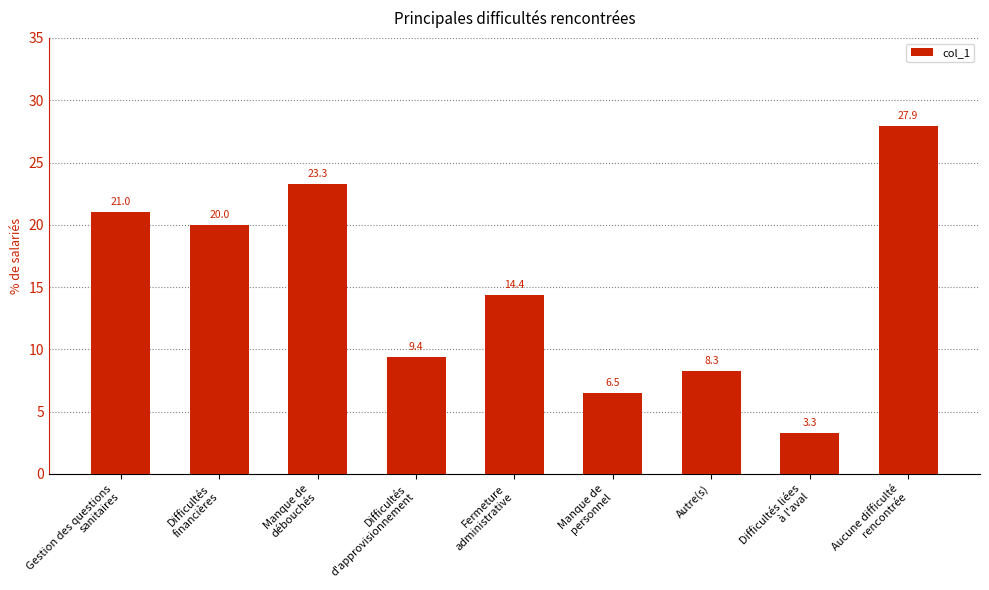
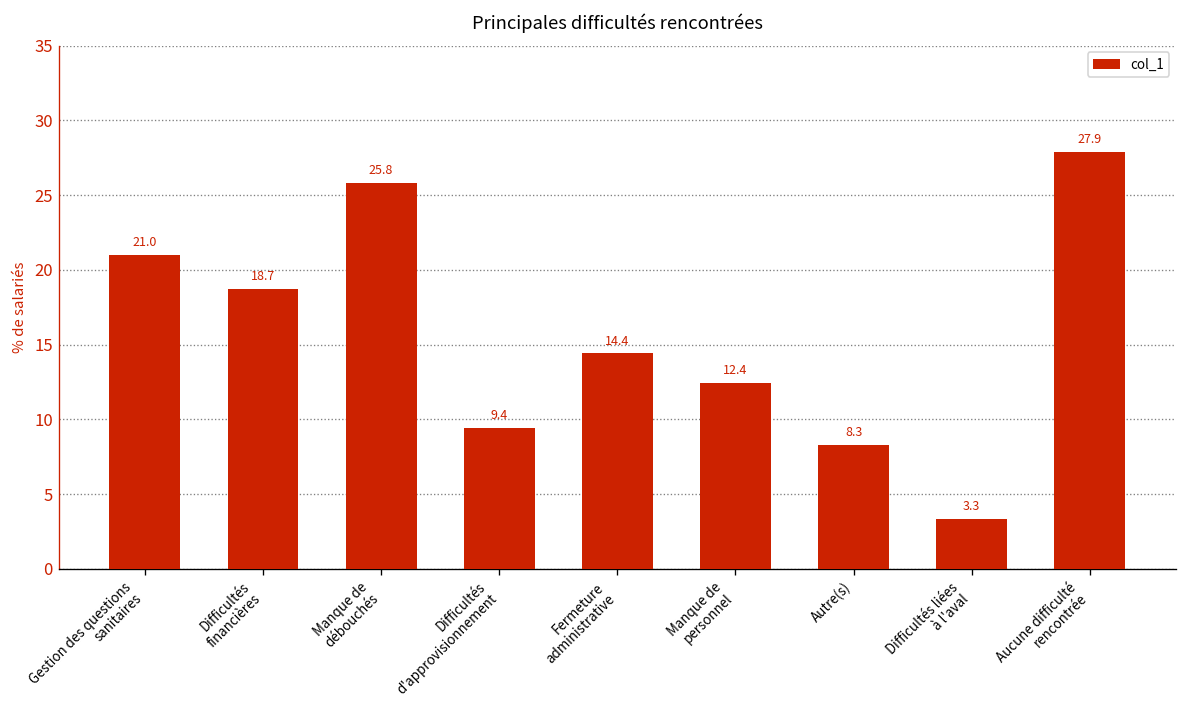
  {
    "Gestion des questions sanitaires": 21.0,
-   "Difficultés financières": 20.0,
-   "Manque de débouchés": 23.3,
+   "Difficultés financières": 18.7,
+   "Manque de débouchés": 25.8,
    "Difficultés d'approvisionnement": 9.4,
    "Fermeture administrative": 14.4,
-   "Manque de personnel": 6.5,
+   "Manque de personnel": 12.4,
    "Autre(s)": 8.3,
    "Difficultés liées à l'aval": 3.3,
    "Aucune difficulté rencontrée": 27.9
  }
